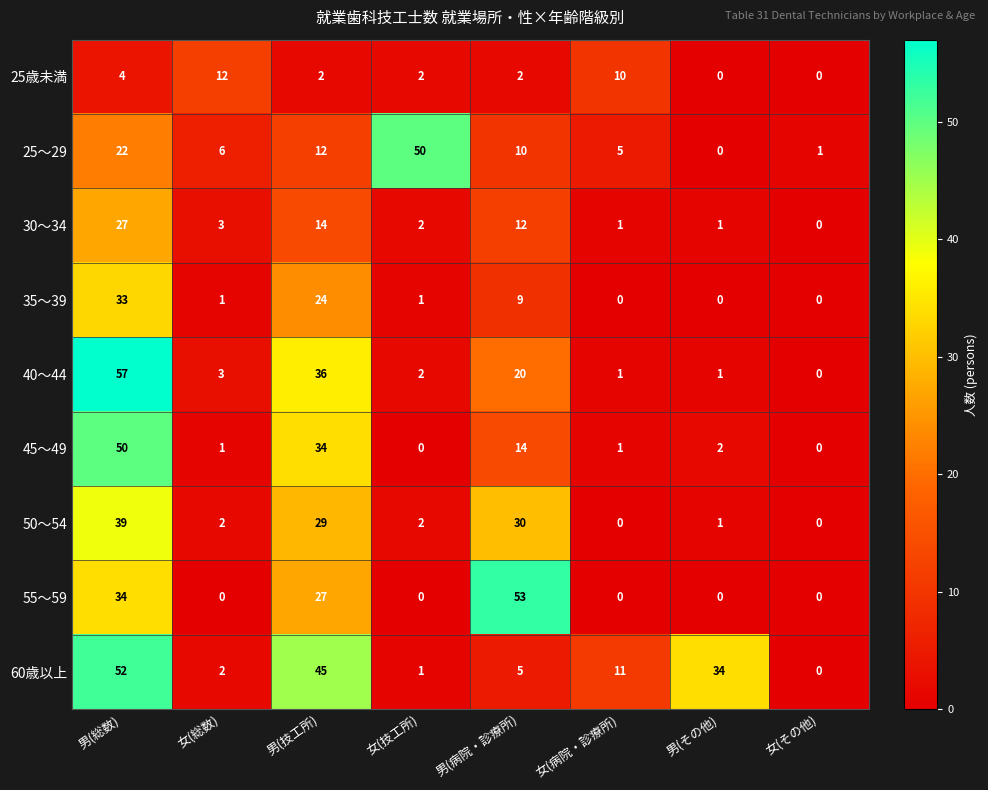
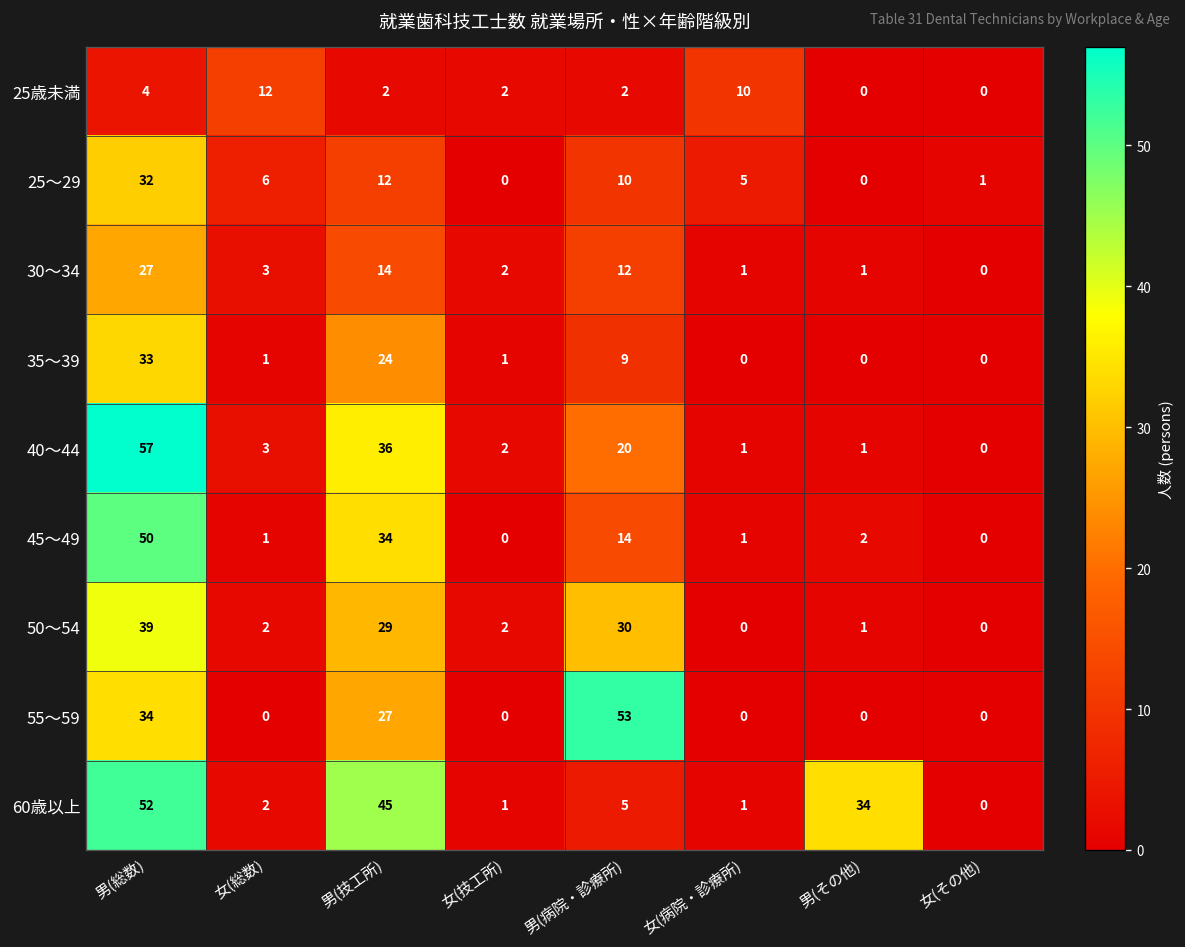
  {
    "25歳未満": {
      "男(総数)": 4,
      "女(総数)": 12,
      "男(技工所)": 2,
      "女(技工所)": 2,
      "男(病院・診療所)": 2,
      "女(病院・診療所)": 10,
      "男(その他)": 0,
      "女(その他)": 0
    },
    "25～29": {
-     "男(総数)": 22,
+     "男(総数)": 32,
      "女(総数)": 6,
      "男(技工所)": 12,
-     "女(技工所)": 50,
+     "女(技工所)": 0,
      "男(病院・診療所)": 10,
      "女(病院・診療所)": 5,
      "男(その他)": 0,
      "女(その他)": 1
    },
    "30～34": {
      "男(総数)": 27,
      "女(総数)": 3,
      "男(技工所)": 14,
      "女(技工所)": 2,
      "男(病院・診療所)": 12,
      "女(病院・診療所)": 1,
      "男(その他)": 1,
      "女(その他)": 0
    },
    "35～39": {
      "男(総数)": 33,
      "女(総数)": 1,
      "男(技工所)": 24,
      "女(技工所)": 1,
      "男(病院・診療所)": 9,
      "女(病院・診療所)": 0,
      "男(その他)": 0,
      "女(その他)": 0
    },
    "40～44": {
      "男(総数)": 57,
      "女(総数)": 3,
      "男(技工所)": 36,
      "女(技工所)": 2,
      "男(病院・診療所)": 20,
      "女(病院・診療所)": 1,
      "男(その他)": 1,
      "女(その他)": 0
    },
    "45～49": {
      "男(総数)": 50,
      "女(総数)": 1,
      "男(技工所)": 34,
      "女(技工所)": 0,
      "男(病院・診療所)": 14,
      "女(病院・診療所)": 1,
      "男(その他)": 2,
      "女(その他)": 0
    },
    "50～54": {
      "男(総数)": 39,
      "女(総数)": 2,
      "男(技工所)": 29,
      "女(技工所)": 2,
      "男(病院・診療所)": 30,
      "女(病院・診療所)": 0,
      "男(その他)": 1,
      "女(その他)": 0
    },
    "55～59": {
      "男(総数)": 34,
      "女(総数)": 0,
      "男(技工所)": 27,
      "女(技工所)": 0,
      "男(病院・診療所)": 53,
      "女(病院・診療所)": 0,
      "男(その他)": 0,
      "女(その他)": 0
    },
    "60歳以上": {
      "男(総数)": 52,
      "女(総数)": 2,
      "男(技工所)": 45,
      "女(技工所)": 1,
      "男(病院・診療所)": 5,
-     "女(病院・診療所)": 11,
+     "女(病院・診療所)": 1,
      "男(その他)": 34,
      "女(その他)": 0
    }
  }
